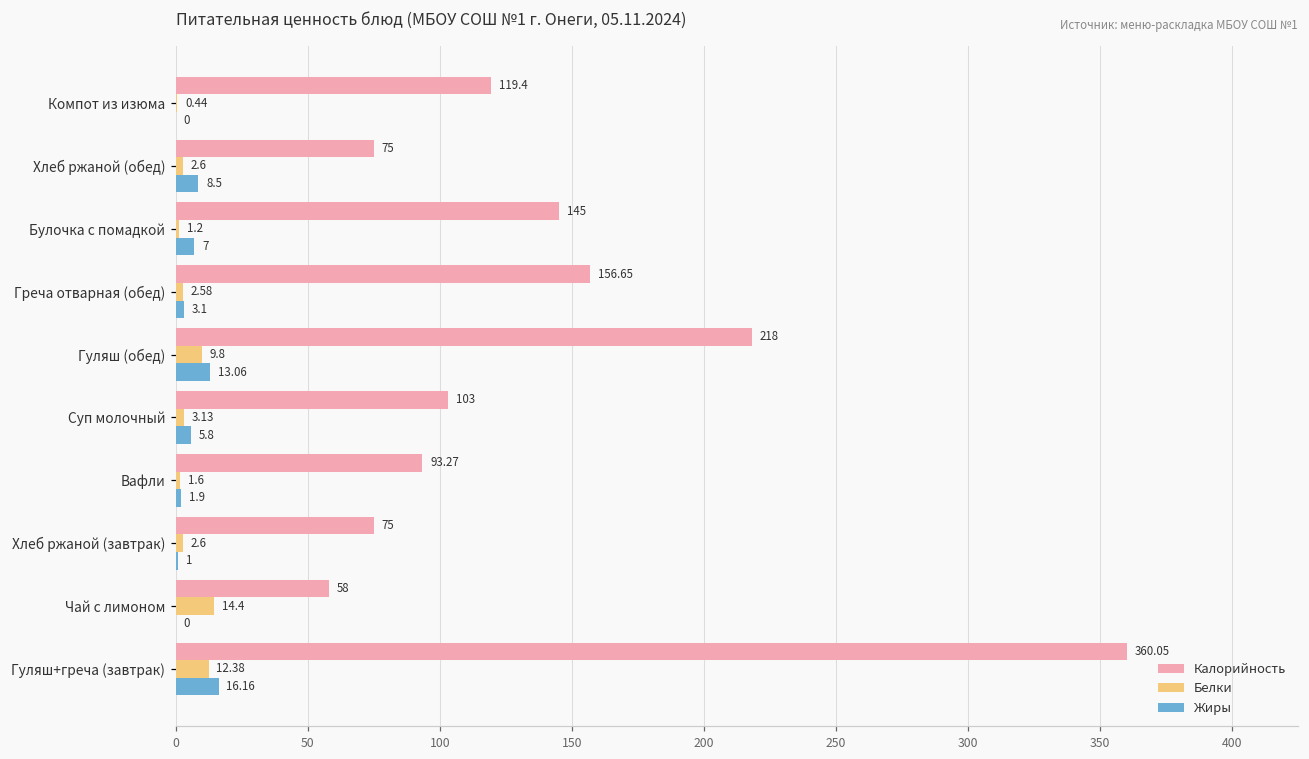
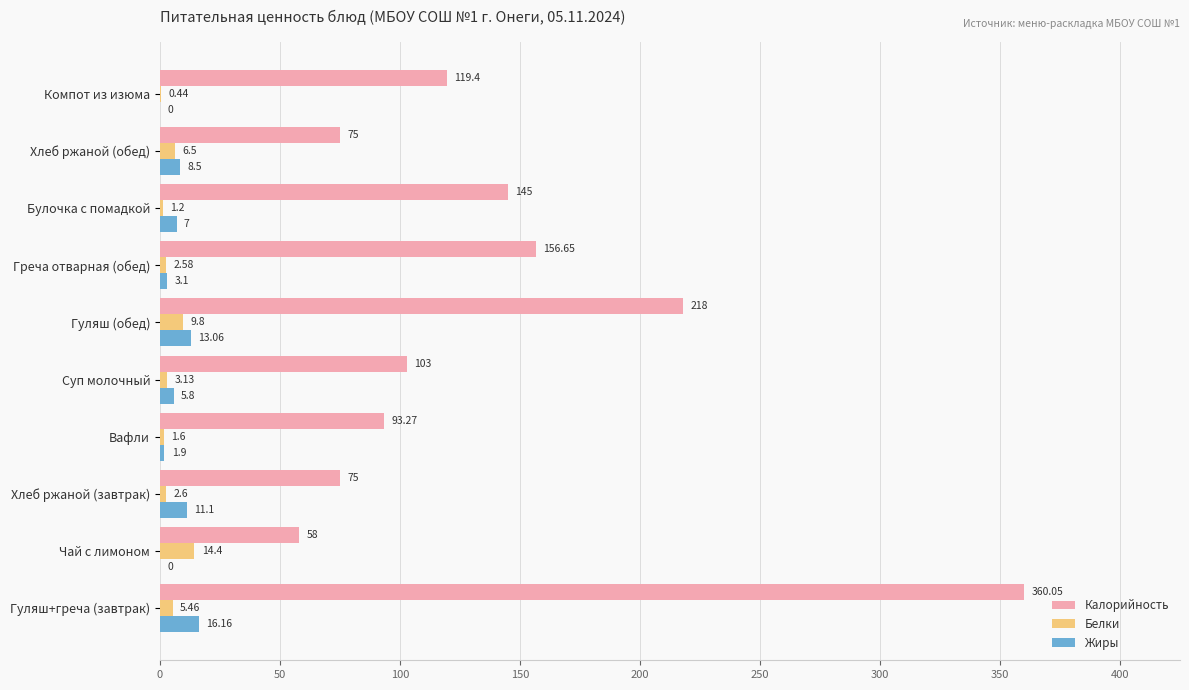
  {
    "Калорийность": {
      "Компот из изюма": 119.4,
      "Хлеб ржаной (обед)": 75,
      "Булочка с помадкой": 145,
      "Греча отварная (обед)": 156.65,
      "Гуляш (обед)": 218,
      "Суп молочный": 103,
      "Вафли": 93.27,
      "Хлеб ржаной (завтрак)": 75,
      "Чай с лимоном": 58,
      "Гуляш+греча (завтрак)": 360.05
    },
    "Белки": {
      "Компот из изюма": 0.44,
-     "Хлеб ржаной (обед)": 2.6,
+     "Хлеб ржаной (обед)": 6.5,
      "Булочка с помадкой": 1.2,
      "Греча отварная (обед)": 2.58,
      "Гуляш (обед)": 9.8,
      "Суп молочный": 3.13,
      "Вафли": 1.6,
      "Хлеб ржаной (завтрак)": 2.6,
      "Чай с лимоном": 14.4,
-     "Гуляш+греча (завтрак)": 12.38
+     "Гуляш+греча (завтрак)": 5.46
    },
    "Жиры": {
      "Компот из изюма": 0,
      "Хлеб ржаной (обед)": 8.5,
      "Булочка с помадкой": 7,
      "Греча отварная (обед)": 3.1,
      "Гуляш (обед)": 13.06,
      "Суп молочный": 5.8,
      "Вафли": 1.9,
-     "Хлеб ржаной (завтрак)": 1,
+     "Хлеб ржаной (завтрак)": 11.1,
      "Чай с лимоном": 0,
      "Гуляш+греча (завтрак)": 16.16
    }
  }
